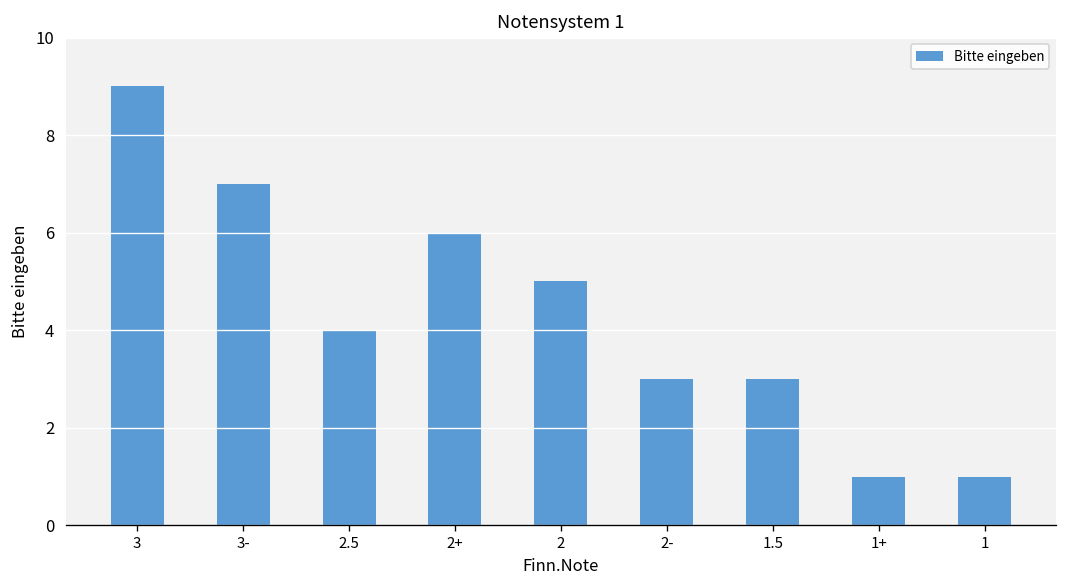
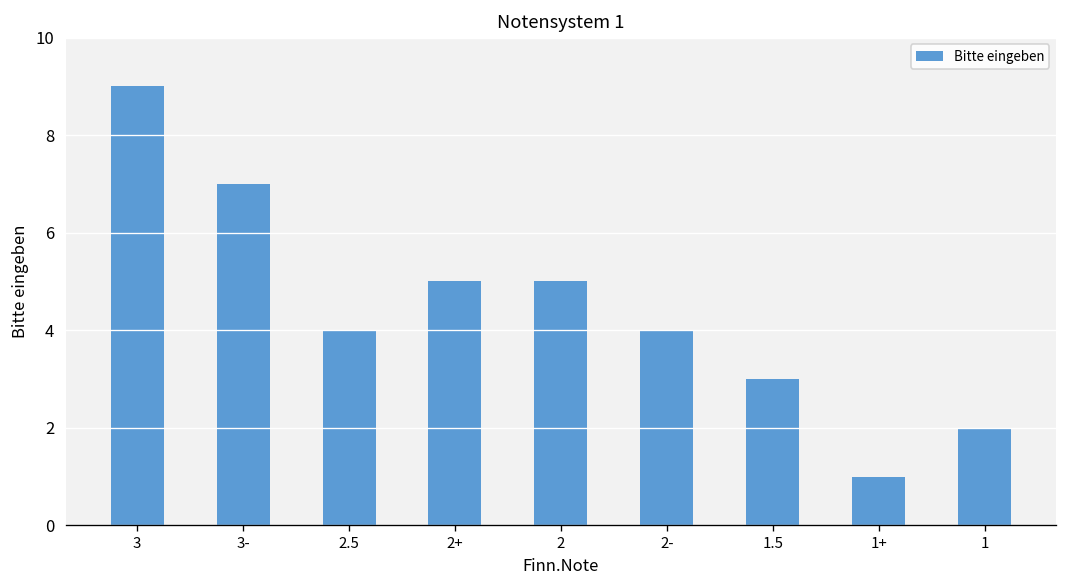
  {
    "3": 9,
    "3-": 7,
    "2.5": 4,
-   "2+": 6,
+   "2+": 5,
    "2": 5,
-   "2-": 3,
+   "2-": 4,
    "1.5": 3,
    "1+": 1,
-   "1": 1
+   "1": 2
  }
